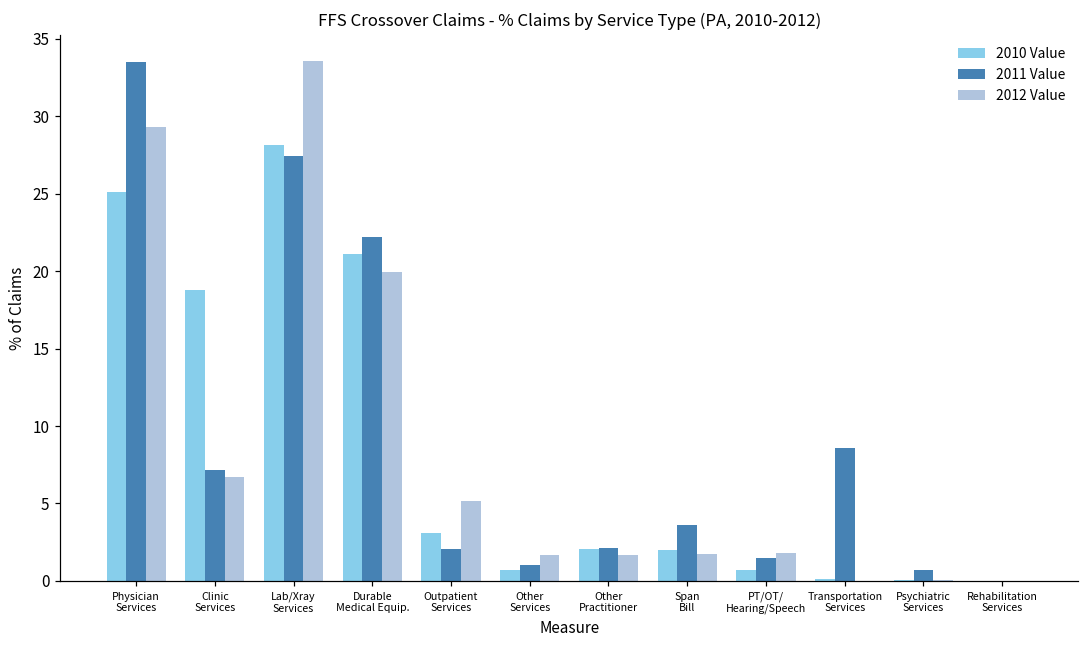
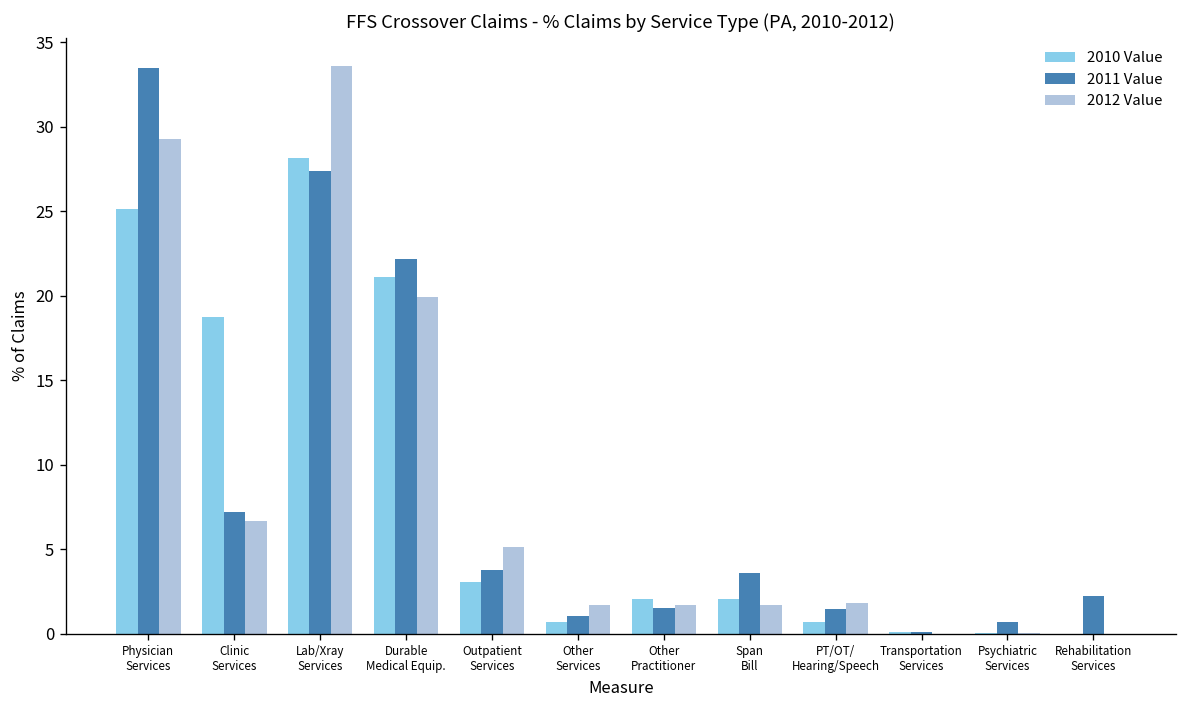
  {
    "2011 Value": {
      "Physician Services": 33.5,
      "Clinic Services": 7.2,
      "Lab/Xray Services": 27.4,
      "Durable Medical Equip.": 22.2,
-     "Outpatient Services": 2.0,
+     "Outpatient Services": 3.7,
      "Other Services": 1.1,
-     "Other Practitioner": 2.1,
+     "Other Practitioner": 1.5,
      "Span Bill": 3.6,
      "PT/OT/ Hearing/Speech": 1.5,
-     "Transportation Services": 8.6,
+     "Transportation Services": 0.1,
      "Psychiatric Services": 0.7,
-     "Rehabilitation Services": 0.0
+     "Rehabilitation Services": 2.2
    }
  }
